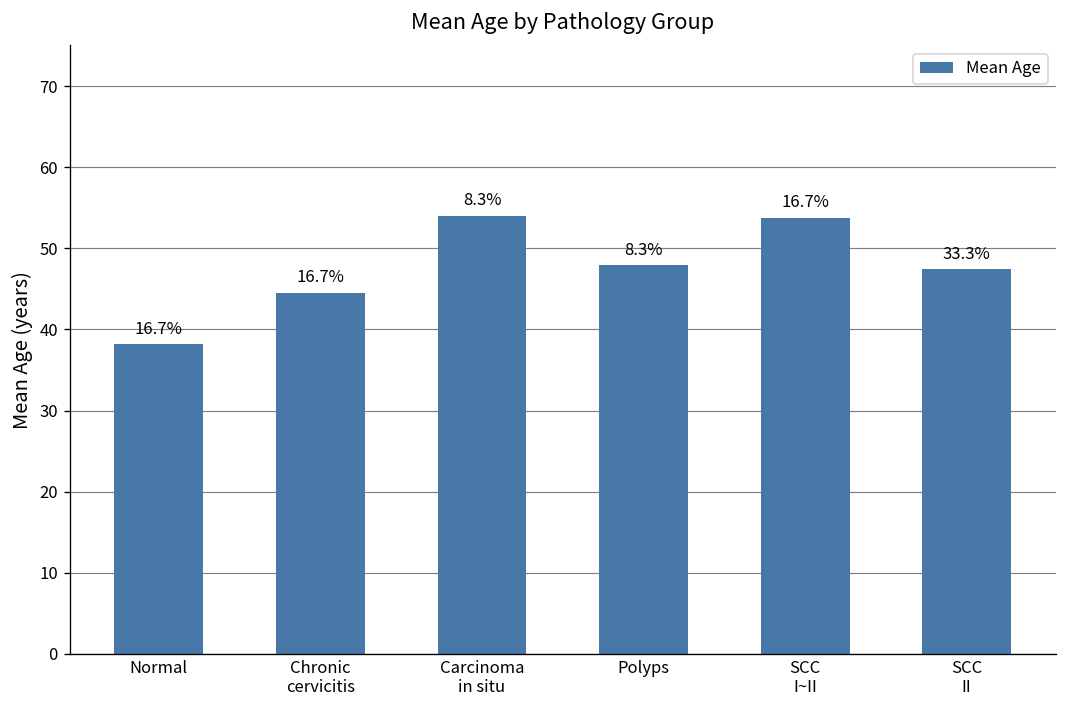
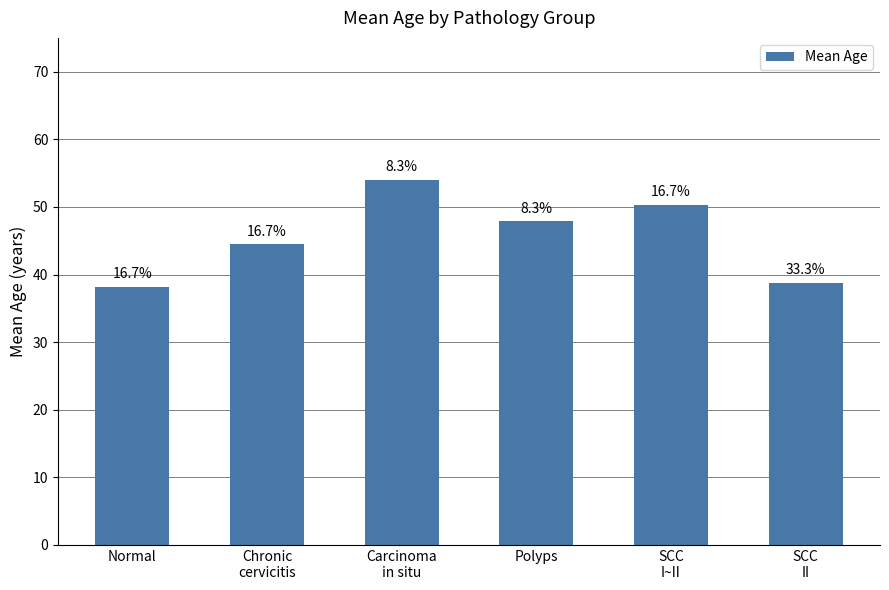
  {
-   "SCC I~II": 54,
-   "SCC II": 47
+   "SCC I~II": 50,
+   "SCC II": 39
  }
